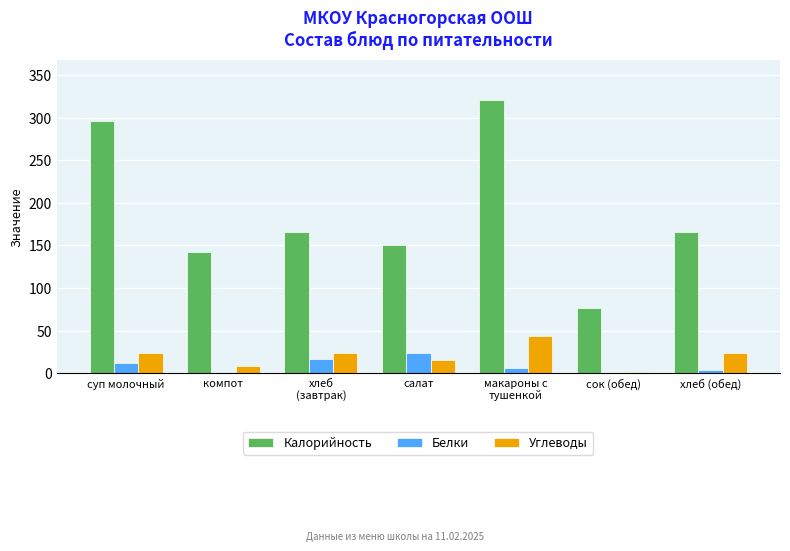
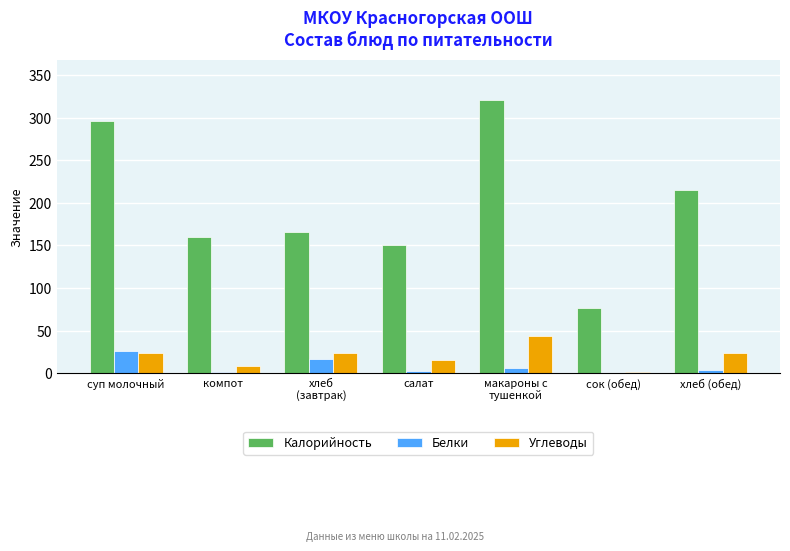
  {
    "Калорийность": {
      "суп молочный": 300,
-     "компот": 140,
+     "компот": 160,
      "хлеб (завтрак)": 170,
      "салат": 150,
      "макароны с тушенкой": 320,
      "сок (обед)": 80,
-     "хлеб (обед)": 170
+     "хлеб (обед)": 210
    },
    "Белки": {
-     "суп молочный": 10,
+     "суп молочный": 30,
      "хлеб (завтрак)": 20,
-     "салат": 20,
+     "салат": 0,
      "макароны с тушенкой": 10,
      "хлеб (обед)": 0
    },
    "Углеводы": {
      "суп молочный": 20,
      "компот": 10,
      "хлеб (завтрак)": 20,
      "салат": 20,
      "макароны с тушенкой": 40,
      "хлеб (обед)": 20
    }
  }
